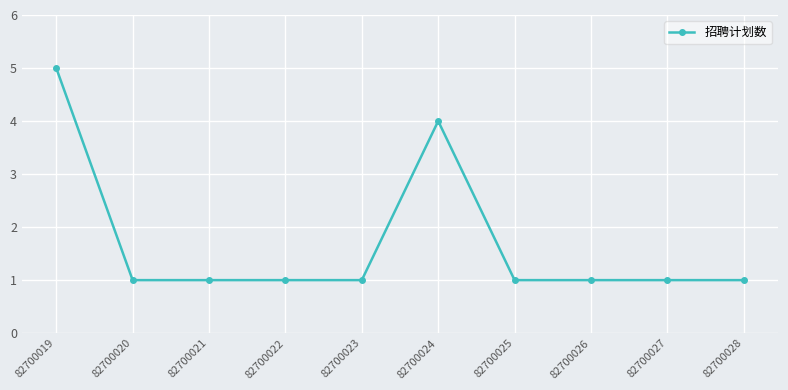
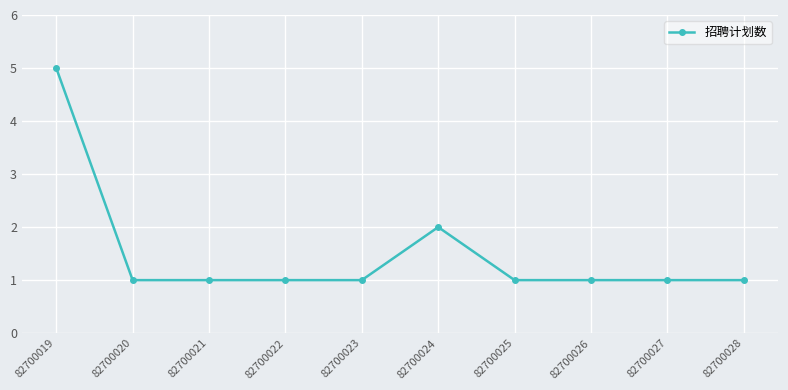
  {
    "82700019": 5,
    "82700020": 1,
    "82700021": 1,
    "82700022": 1,
    "82700023": 1,
-   "82700024": 4,
+   "82700024": 2,
    "82700025": 1,
    "82700026": 1,
    "82700027": 1,
    "82700028": 1
  }
